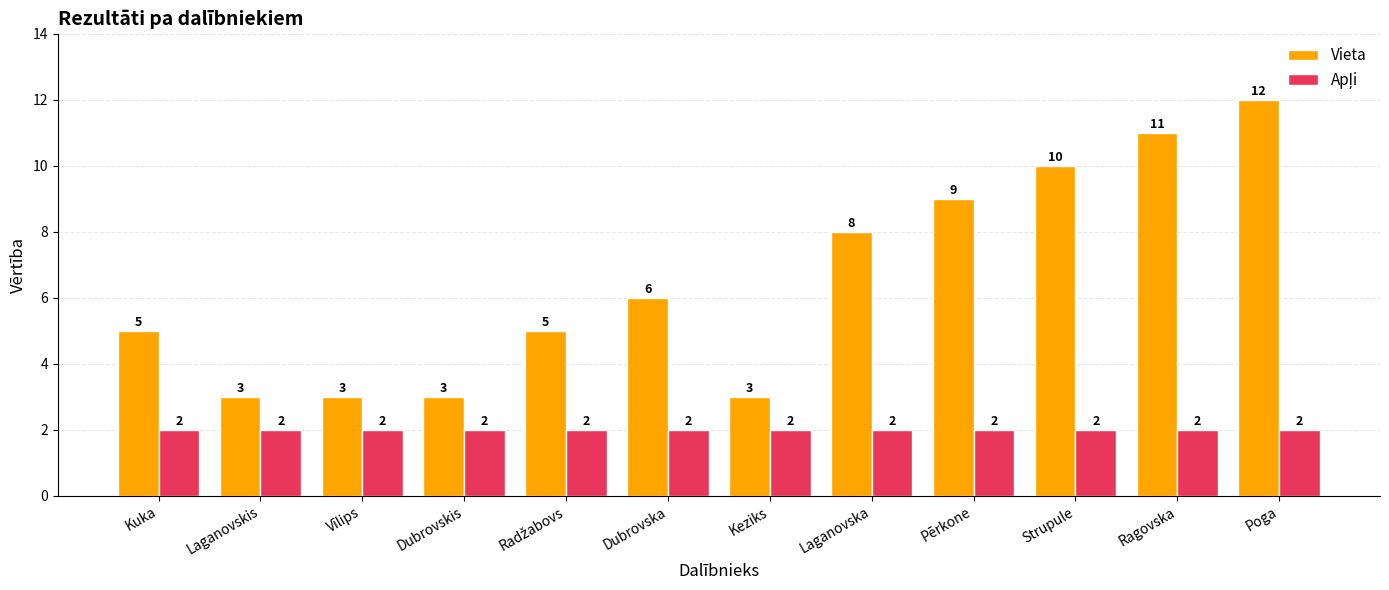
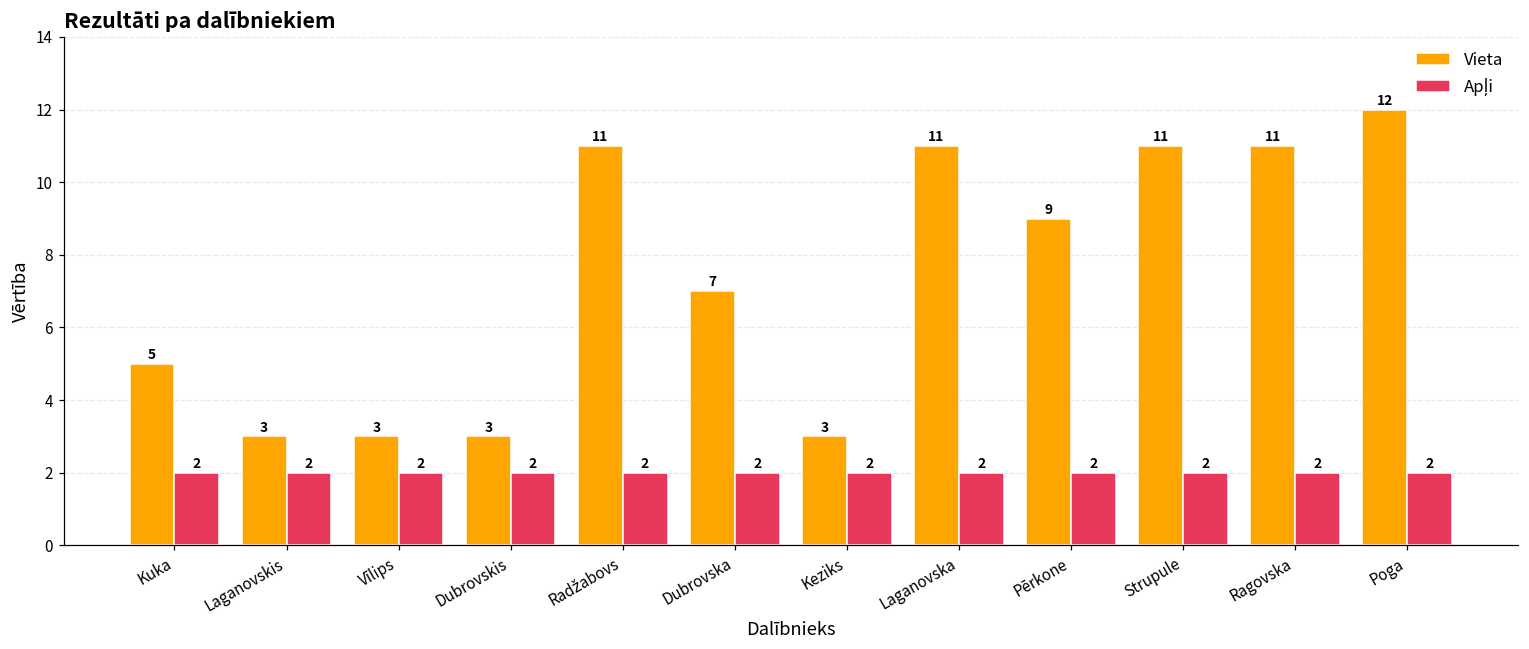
  {
    "Vieta": {
      "Kuka": 5,
      "Laganovskis": 3,
      "Vīlips": 3,
      "Dubrovskis": 3,
-     "Radžabovs": 5,
-     "Dubrovska": 6,
+     "Radžabovs": 11,
+     "Dubrovska": 7,
      "Keziks": 3,
-     "Laganovska": 8,
+     "Laganovska": 11,
      "Pērkone": 9,
-     "Strupule": 10,
+     "Strupule": 11,
      "Ragovska": 11,
      "Poga": 12
    },
    "Apļi": {
      "Kuka": 2,
      "Laganovskis": 2,
      "Vīlips": 2,
      "Dubrovskis": 2,
      "Radžabovs": 2,
      "Dubrovska": 2,
      "Keziks": 2,
      "Laganovska": 2,
      "Pērkone": 2,
      "Strupule": 2,
      "Ragovska": 2,
      "Poga": 2
    }
  }
